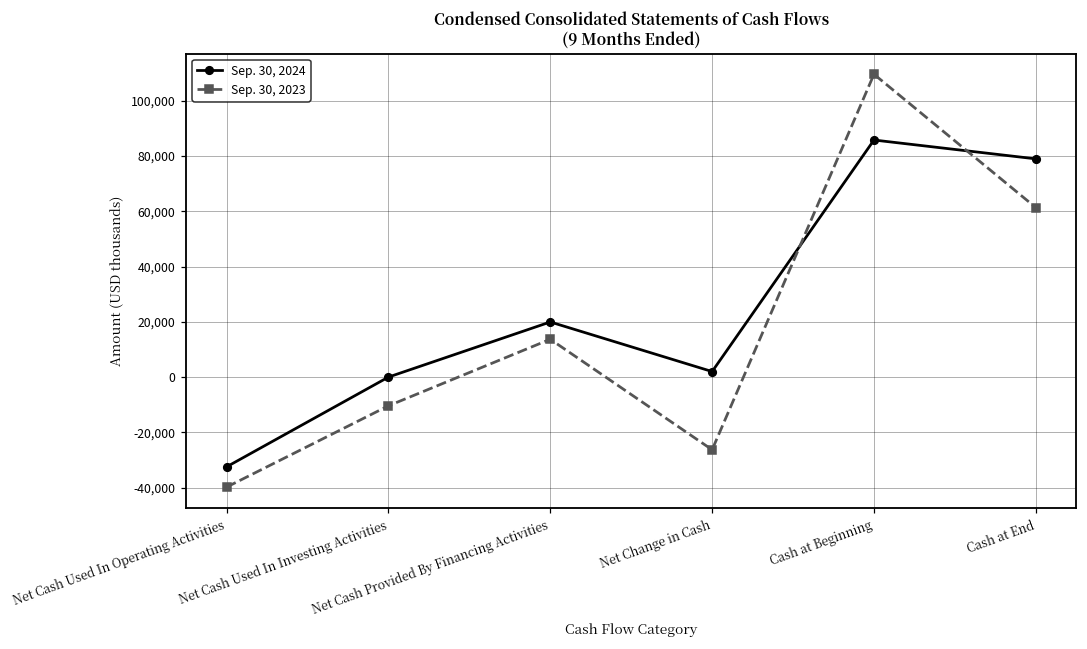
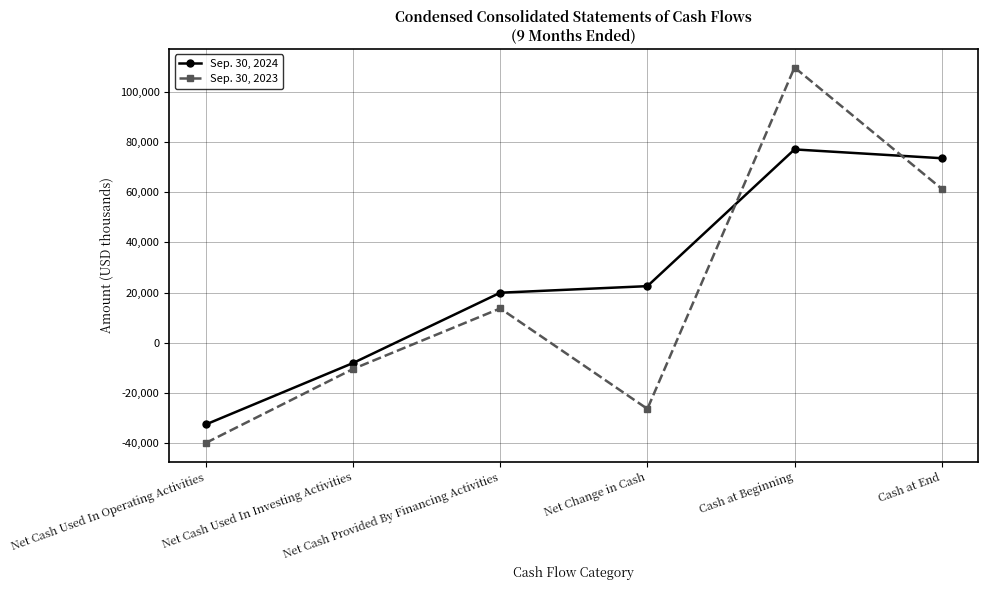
  {
    "Sep. 30, 2024": {
      "Net Cash Used In Operating Activities": "-33,000",
-     "Net Cash Used In Investing Activities": "0",
+     "Net Cash Used In Investing Activities": "-8,000",
      "Net Cash Provided By Financing Activities": "20,000",
-     "Net Change in Cash": "2,000",
-     "Cash at Beginning": "86,000",
-     "Cash at End": "79,000"
+     "Net Change in Cash": "23,000",
+     "Cash at Beginning": "77,000",
+     "Cash at End": "73,000"
    },
    "Sep. 30, 2023": {
      "Net Cash Used In Operating Activities": "-40,000",
      "Net Cash Used In Investing Activities": "-10,000",
      "Net Cash Provided By Financing Activities": "14,000",
      "Net Change in Cash": "-26,000",
      "Cash at Beginning": "110,000",
      "Cash at End": "61,000"
    }
  }
